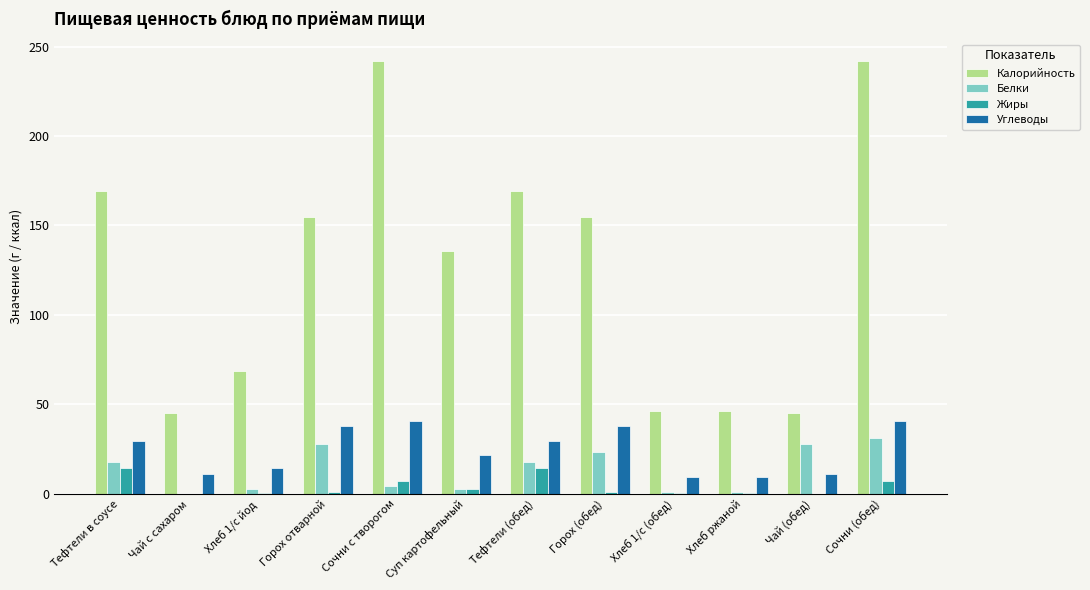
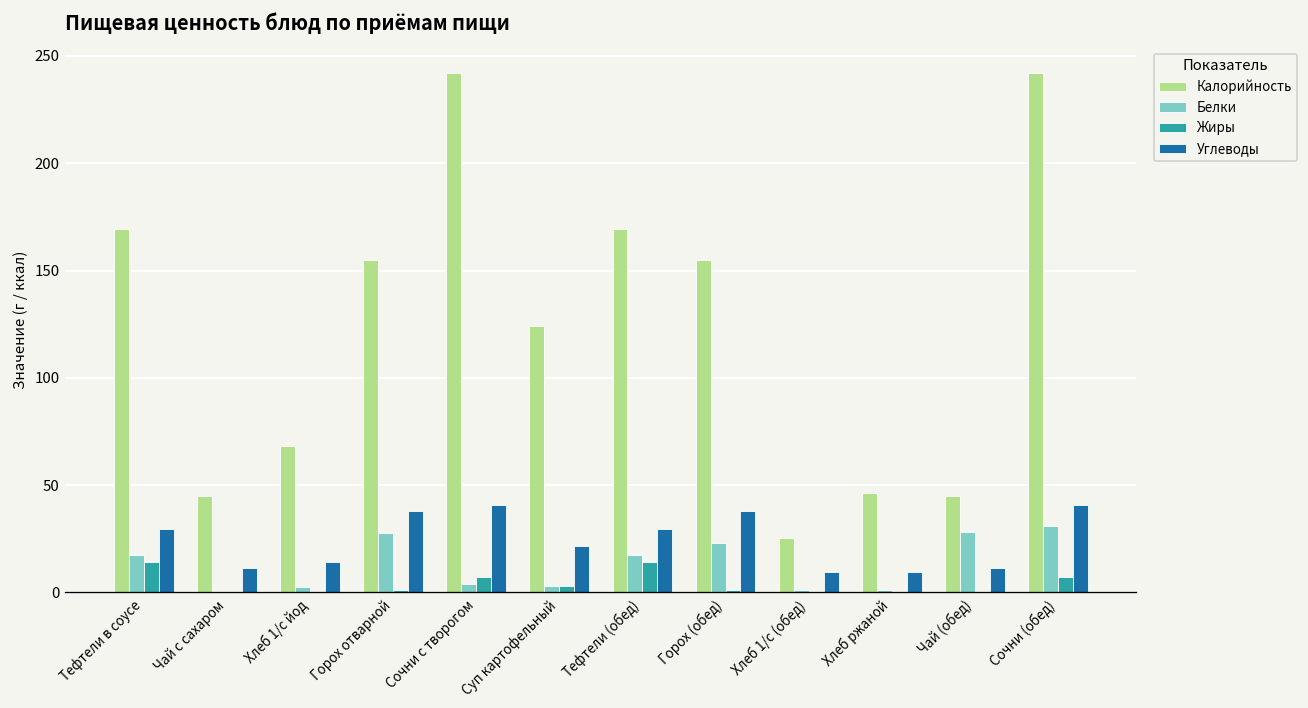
  {
    "Калорийность": {
      "Тефтели в соусе": 169,
      "Чай с сахаром": 45,
      "Хлеб 1/с йод": 68,
      "Горох отварной": 155,
      "Сочни с творогом": 242,
-     "Суп картофельный": 135,
+     "Суп картофельный": 124,
      "Тефтели (обед)": 169,
      "Горох (обед)": 155,
-     "Хлеб 1/с (обед)": 46,
+     "Хлеб 1/с (обед)": 26,
      "Хлеб ржаной": 46,
      "Чай (обед)": 45,
      "Сочни (обед)": 242
    },
    "Белки": {
      "Тефтели в соусе": 18,
      "Чай с сахаром": 0,
      "Хлеб 1/с йод": 3,
      "Горох отварной": 28,
      "Сочни с творогом": 4,
      "Суп картофельный": 3,
      "Тефтели (обед)": 18,
      "Горох (обед)": 23,
      "Чай (обед)": 28,
      "Сочни (обед)": 31
    }
  }
